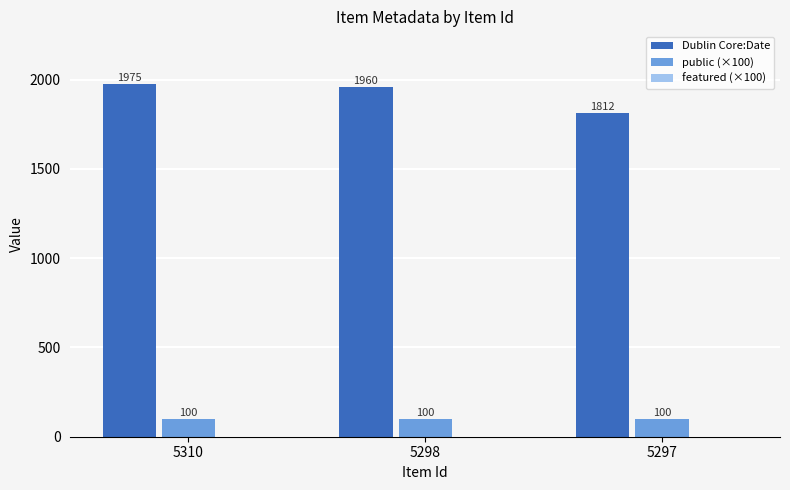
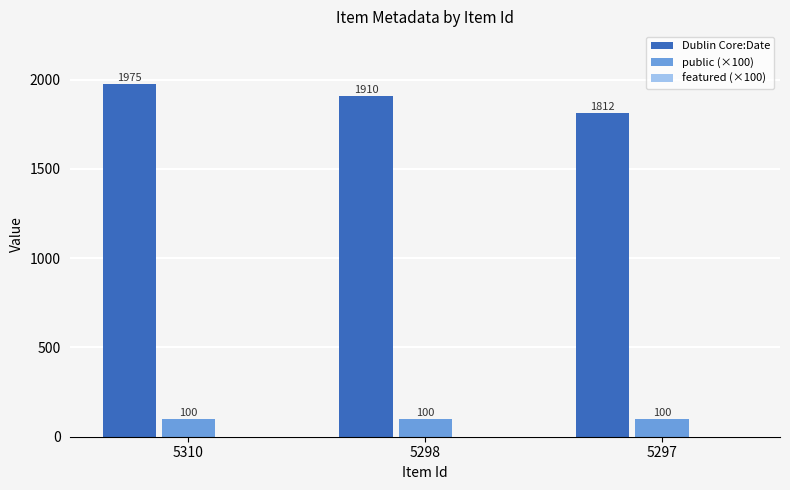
  {
    "Dublin Core:Date": {
      "5310": 1975,
-     "5298": 1960,
+     "5298": 1910,
      "5297": 1812
    },
    "public (×100)": {
      "5310": 100,
      "5298": 100,
      "5297": 100
    },
    "featured (×100)": {
      "5310": 0,
      "5298": 0,
      "5297": 0
    }
  }
